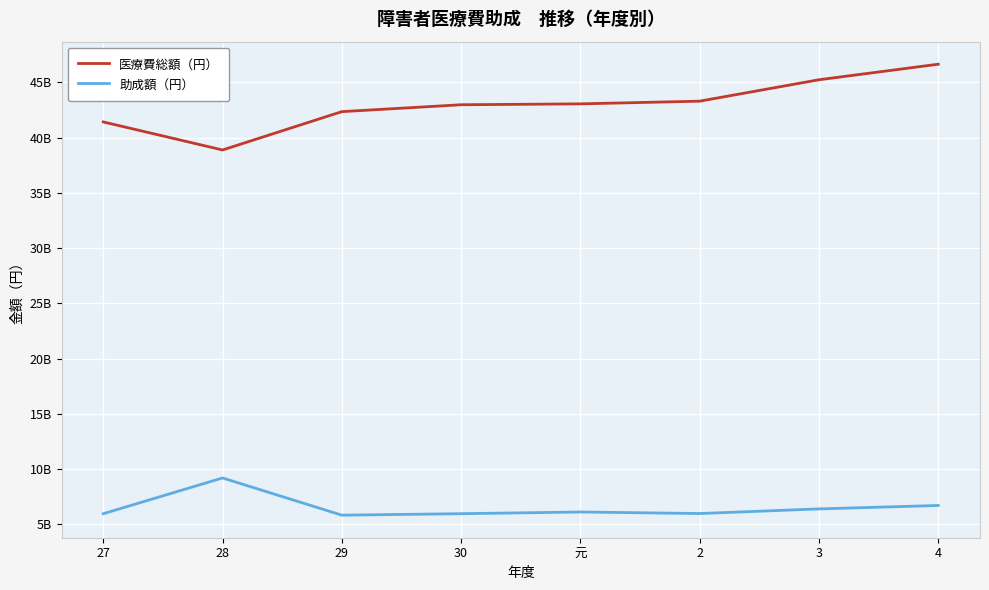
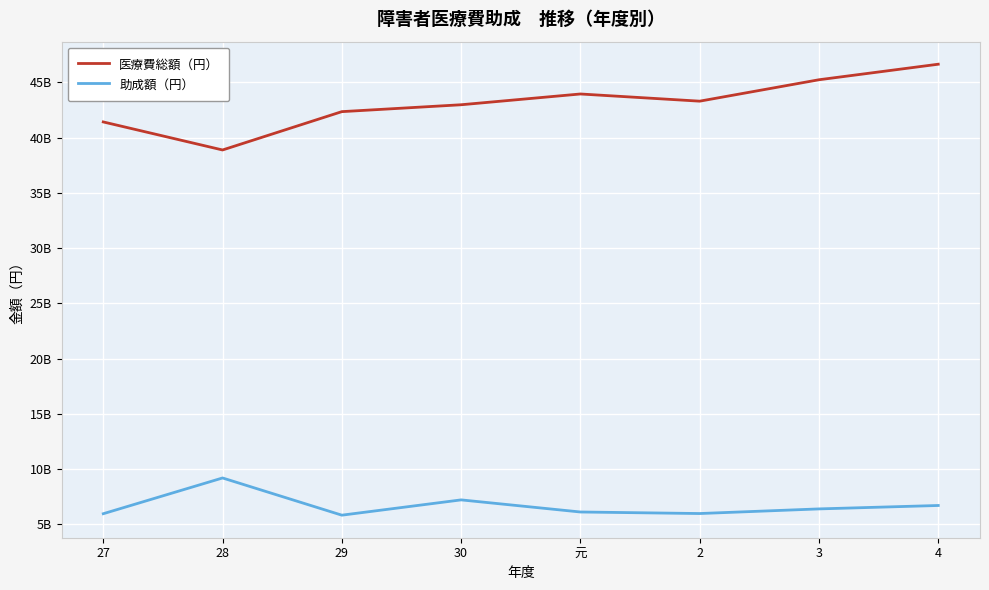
  {
    "医療費総額（円）": {
      "27": 41400000000,
      "28": 38900000000,
      "29": 42400000000,
      "30": 43000000000,
-     "元": 43100000000,
+     "元": 44000000000,
      "2": 43300000000,
      "3": 45200000000,
      "4": 46600000000
    },
    "助成額（円）": {
      "27": 6000000000,
      "28": 9200000000,
      "29": 5800000000,
-     "30": 6000000000,
+     "30": 7200000000,
      "元": 6100000000,
      "2": 6000000000,
      "3": 6400000000,
      "4": 6700000000
    }
  }
